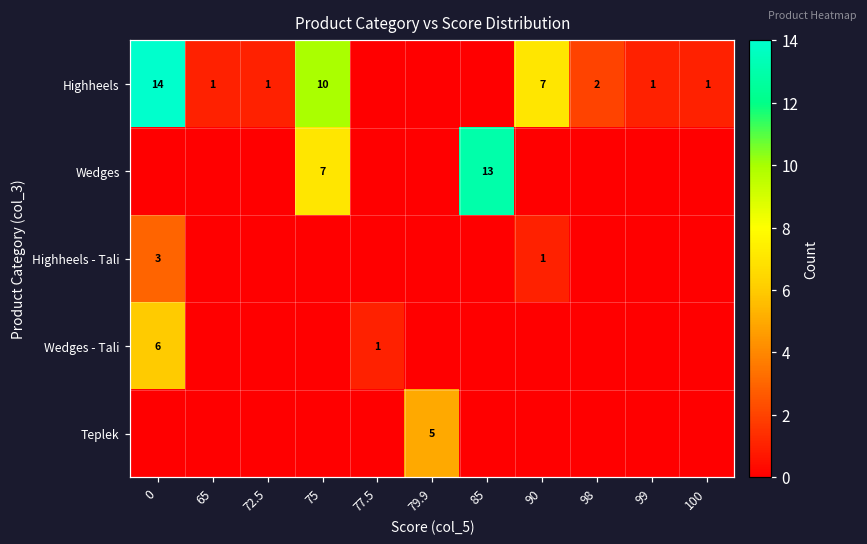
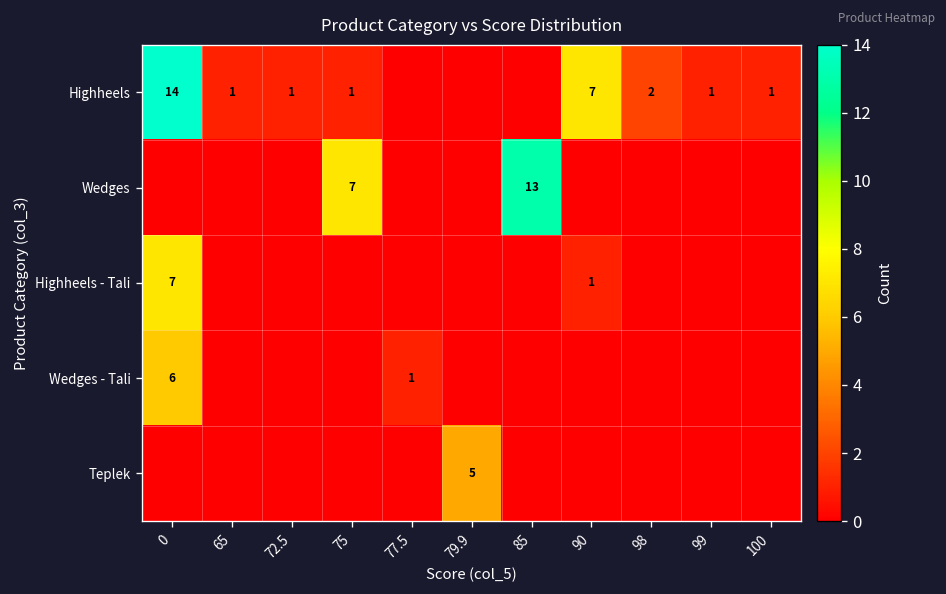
  {
    "Highheels": {
      "0": 14,
      "65": 1,
      "72.5": 1,
-     "75": 10,
+     "75": 1,
      "90": 7,
      "98": 2,
      "99": 1,
      "100": 1
    },
    "Wedges": {
      "75": 7,
      "85": 13
    },
    "Highheels - Tali": {
-     "0": 3,
+     "0": 7,
      "90": 1
    },
    "Wedges - Tali": {
      "0": 6,
      "77.5": 1
    },
    "Teplek": {
      "79.9": 5
    }
  }
